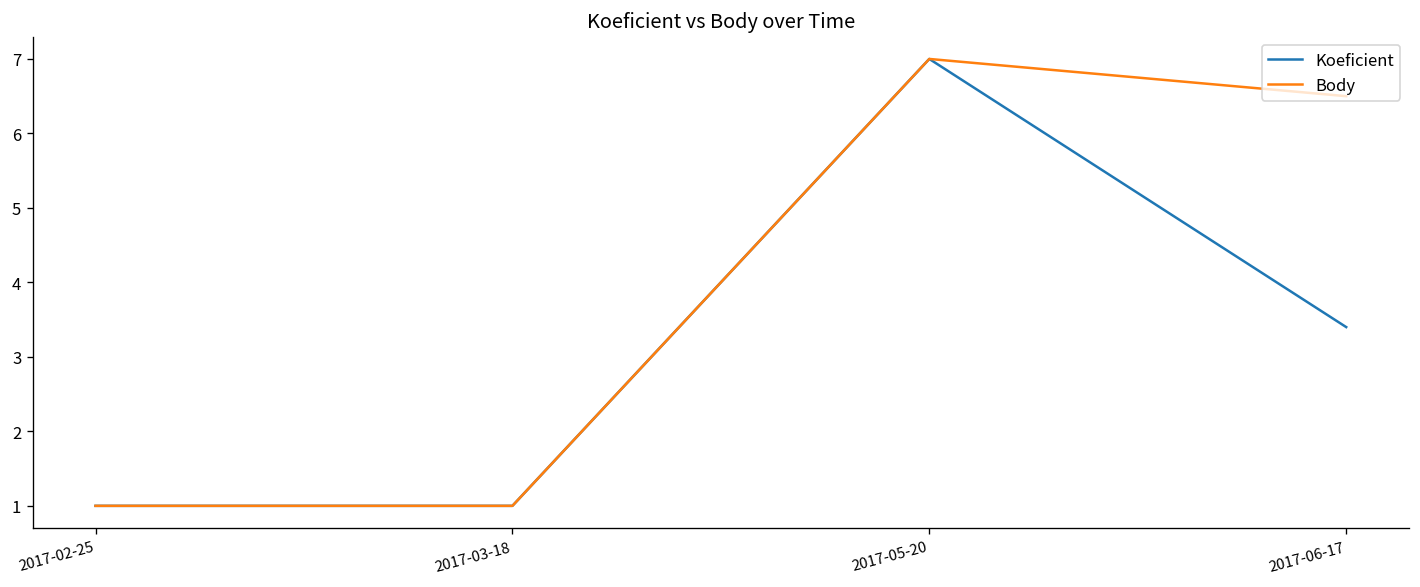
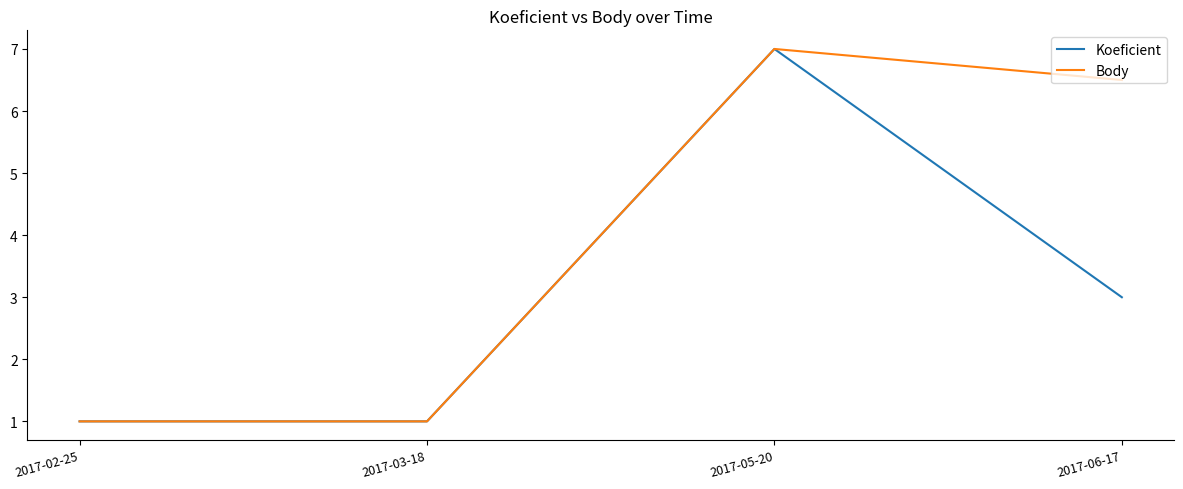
  {
    "Koeficient": {
-     "2017-06-17": 3.4
+     "2017-06-17": 3.0
    }
  }
